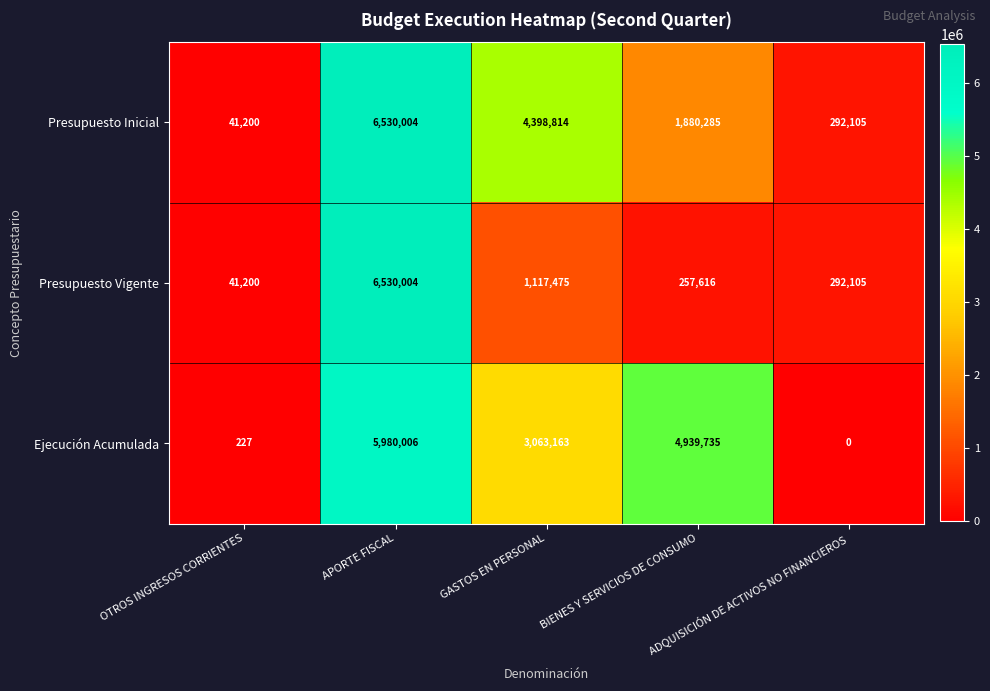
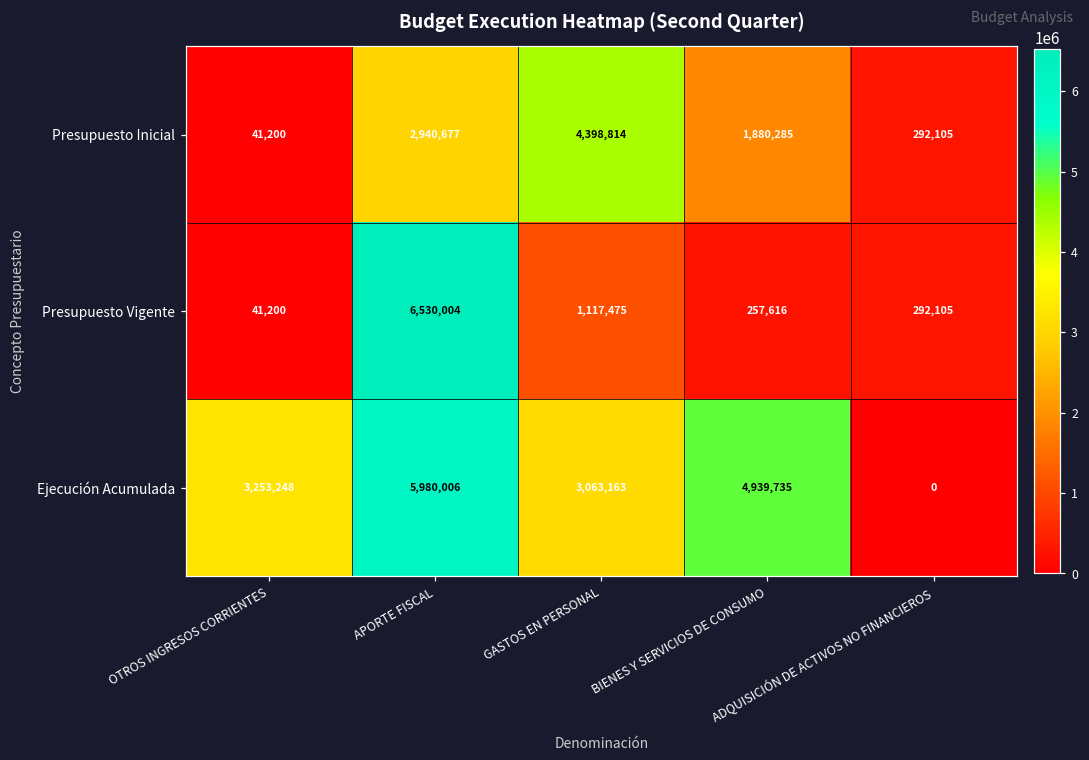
  {
    "Presupuesto Inicial": {
      "OTROS INGRESOS CORRIENTES": "41,200",
-     "APORTE FISCAL": "6,530,004",
+     "APORTE FISCAL": "2,940,677",
      "GASTOS EN PERSONAL": "4,398,814",
      "BIENES Y SERVICIOS DE CONSUMO": "1,880,285",
      "ADQUISICIÓN DE ACTIVOS NO FINANCIEROS": "292,105"
    },
    "Presupuesto Vigente": {
      "OTROS INGRESOS CORRIENTES": "41,200",
      "APORTE FISCAL": "6,530,004",
      "GASTOS EN PERSONAL": "1,117,475",
      "BIENES Y SERVICIOS DE CONSUMO": "257,616",
      "ADQUISICIÓN DE ACTIVOS NO FINANCIEROS": "292,105"
    },
    "Ejecución Acumulada": {
-     "OTROS INGRESOS CORRIENTES": "227",
+     "OTROS INGRESOS CORRIENTES": "3,253,248",
      "APORTE FISCAL": "5,980,006",
      "GASTOS EN PERSONAL": "3,063,163",
      "BIENES Y SERVICIOS DE CONSUMO": "4,939,735",
      "ADQUISICIÓN DE ACTIVOS NO FINANCIEROS": "0"
    }
  }
